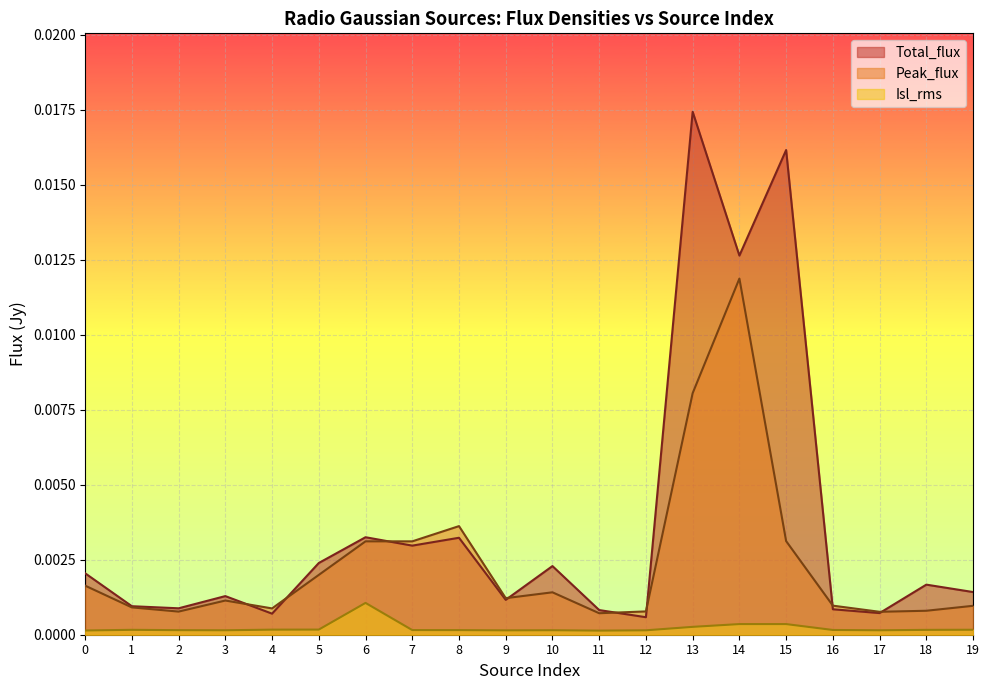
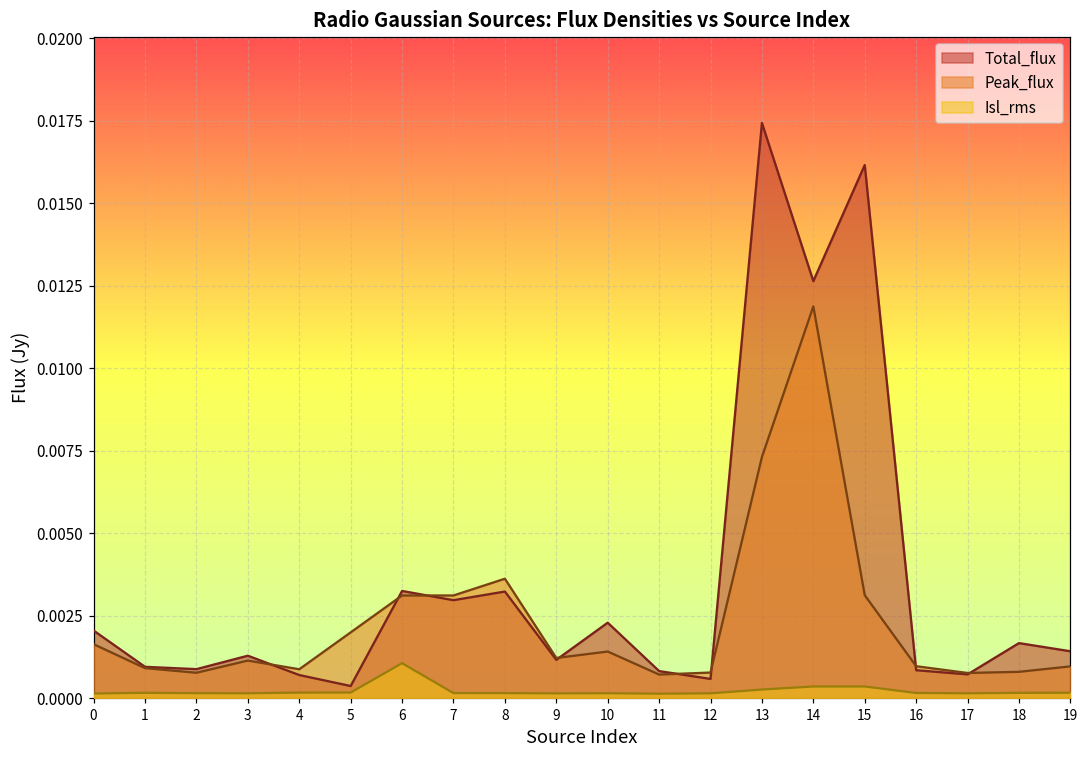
  {
    "Total_flux": {
      "0": 0.0020,
      "2": 0.0009,
      "3": 0.0013,
      "4": 0.0007,
-     "5": 0.0024,
+     "5": 0.0004,
      "6": 0.0033,
      "7": 0.0030,
      "8": 0.0032,
      "10": 0.0023,
      "11": 0.0008,
      "12": 0.0006,
      "13": 0.0174,
      "14": 0.0126,
      "15": 0.0162,
      "16": 0.0008,
      "18": 0.0017,
      "19": 0.0014
    },
    "Peak_flux": {
      "0": 0.0016,
      "2": 0.0008,
      "3": 0.0011,
      "4": 0.0009,
      "5": 0.0020,
      "6": 0.0031,
      "7": 0.0031,
      "8": 0.0036,
      "10": 0.0014,
      "11": 0.0007,
      "12": 0.0008,
-     "13": 0.0081,
+     "13": 0.0073,
      "14": 0.0119,
      "15": 0.0031,
      "16": 0.0010,
      "18": 0.0008,
      "19": 0.0010
    },
    "Isl_rms": {
      "0": 0.0001,
      "1": 0.0002,
      "2": 0.0002,
      "3": 0.0001,
      "4": 0.0002,
      "5": 0.0002,
      "6": 0.0011,
      "7": 0.0002,
      "8": 0.0002,
      "9": 0.0001,
      "10": 0.0001,
      "11": 0.0001,
      "12": 0.0001,
      "13": 0.0003,
      "14": 0.0004,
      "15": 0.0004,
      "16": 0.0002,
      "17": 0.0001,
      "18": 0.0002,
      "19": 0.0002
    }
  }
